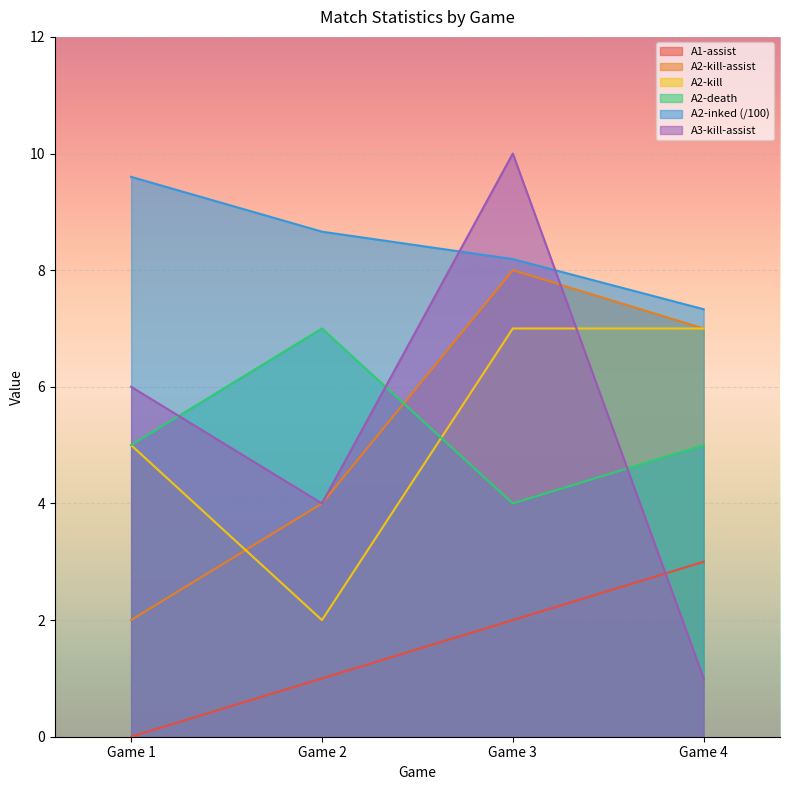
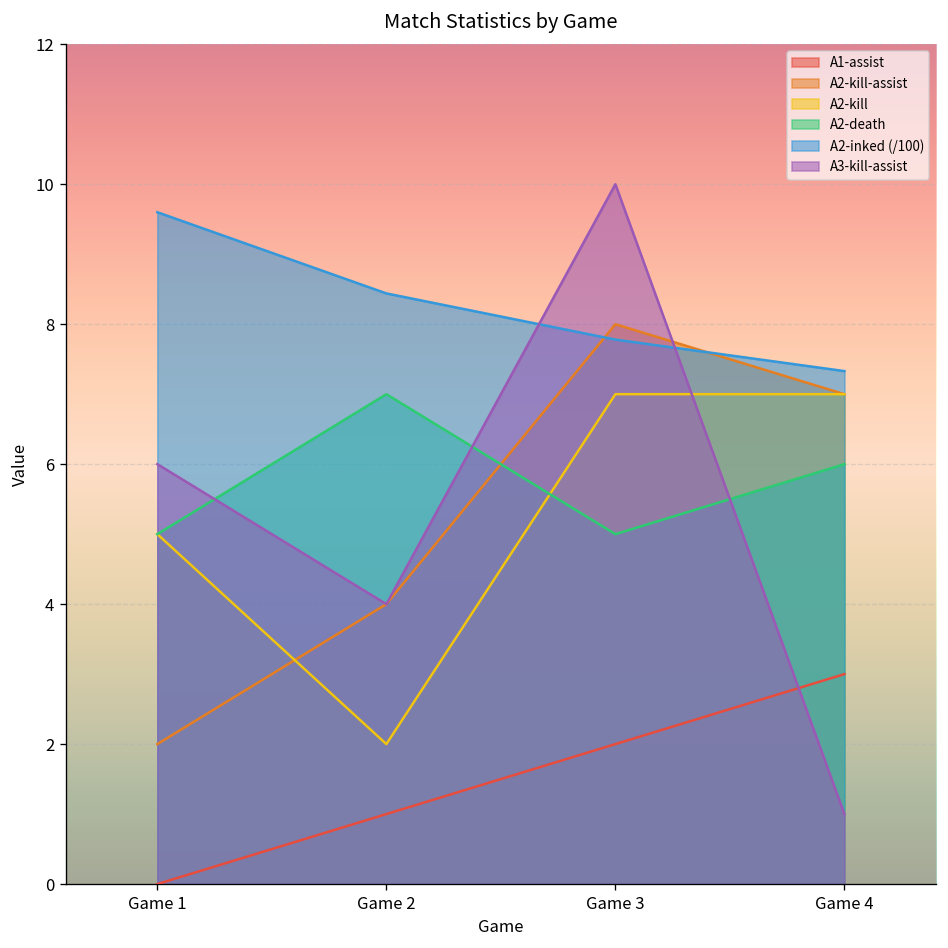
  {
    "A2-kill": {
      "Game 2": 2.0,
      "Game 3": 7.0
    },
    "A2-death": {
      "Game 2": 7,
-     "Game 3": 4,
-     "Game 4": 5
+     "Game 3": 5,
+     "Game 4": 6
    },
    "A2-inked (/100)": {
      "Game 1": 9.6,
-     "Game 2": 8.7,
-     "Game 3": 8.2,
+     "Game 2": 8.4,
+     "Game 3": 7.8,
      "Game 4": 7.3
    },
    "A3-kill-assist": {
      "Game 1": 6.0,
      "Game 3": 10.0,
      "Game 4": 1.0
    }
  }
